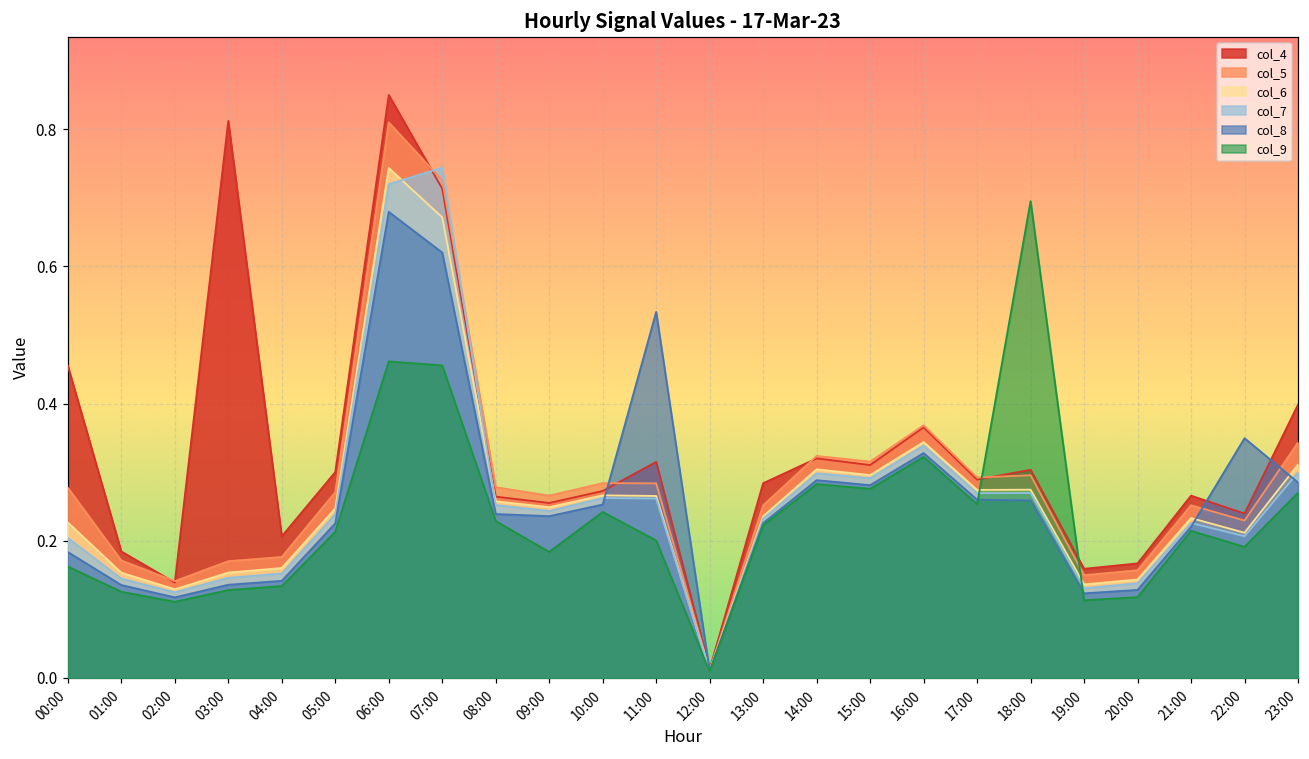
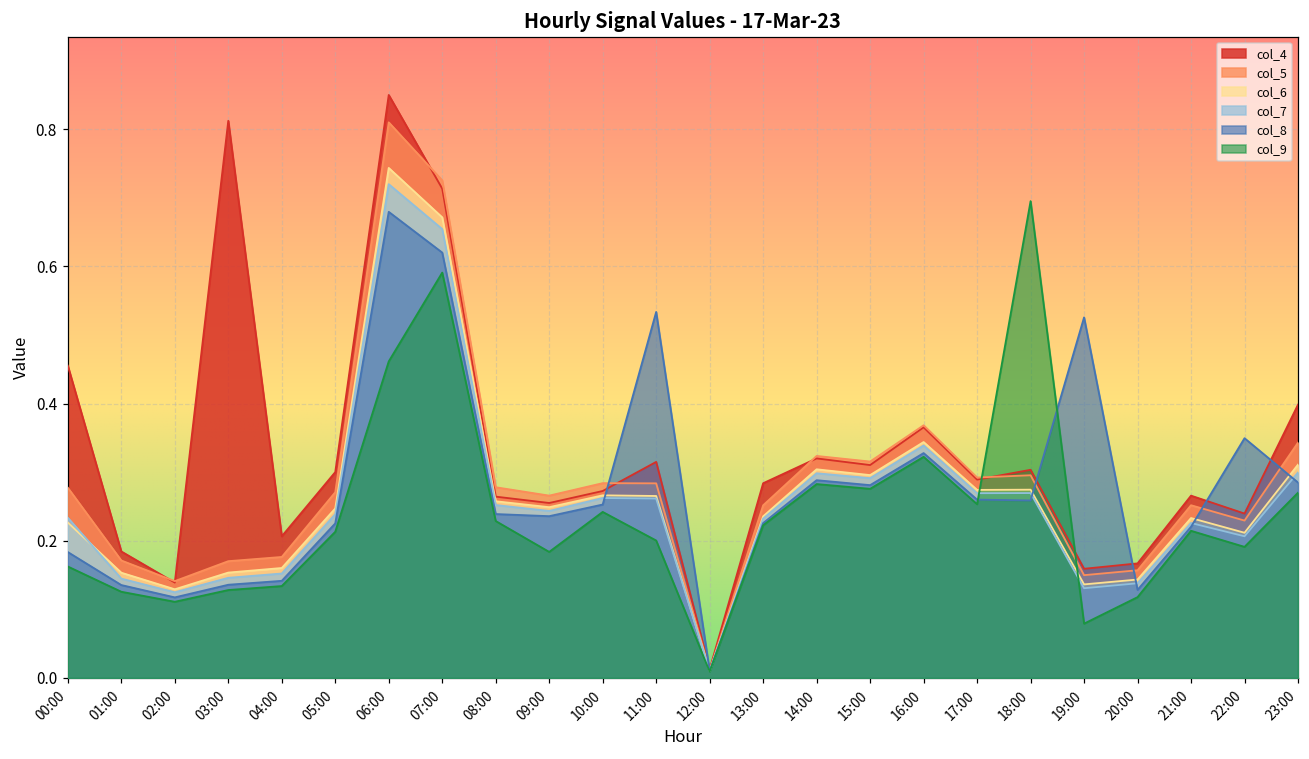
  {
    "col_4": {
      "00:00": 0.46,
      "01:00": 0.18,
      "03:00": 0.81,
      "04:00": 0.21,
      "05:00": 0.30,
      "06:00": 0.85,
      "07:00": 0.71,
      "08:00": 0.26,
      "09:00": 0.26,
      "10:00": 0.27,
      "11:00": 0.31,
      "13:00": 0.28,
      "15:00": 0.31,
      "18:00": 0.30,
      "19:00": 0.16,
      "20:00": 0.17,
      "21:00": 0.27,
      "22:00": 0.24,
      "23:00": 0.40
    },
    "col_5": {
      "00:00": 0.28,
      "01:00": 0.17,
      "03:00": 0.17,
      "04:00": 0.18,
      "05:00": 0.27,
      "06:00": 0.81,
      "07:00": 0.73,
      "08:00": 0.28,
      "09:00": 0.27,
      "10:00": 0.28,
      "11:00": 0.28,
      "13:00": 0.25,
      "15:00": 0.32,
      "18:00": 0.30,
      "19:00": 0.15,
      "20:00": 0.16,
      "21:00": 0.25,
      "22:00": 0.23,
      "23:00": 0.34
    },
    "col_6": {
      "00:00": 0.23,
      "01:00": 0.15,
      "02:00": 0.13,
      "03:00": 0.15,
      "04:00": 0.16,
      "05:00": 0.25,
      "06:00": 0.74,
      "07:00": 0.67,
      "08:00": 0.26,
      "09:00": 0.25,
      "14:00": 0.30,
      "15:00": 0.30,
      "16:00": 0.34,
      "17:00": 0.27,
      "18:00": 0.27,
      "19:00": 0.14,
      "20:00": 0.14,
      "21:00": 0.23,
      "22:00": 0.21,
      "23:00": 0.31
    },
    "col_7": {
-     "00:00": 0.20,
+     "00:00": 0.23,
      "01:00": 0.14,
      "02:00": 0.12,
      "03:00": 0.15,
      "04:00": 0.15,
      "05:00": 0.24,
      "06:00": 0.72,
-     "07:00": 0.74,
+     "07:00": 0.65,
      "08:00": 0.25,
      "09:00": 0.24,
      "14:00": 0.30,
      "15:00": 0.29,
      "16:00": 0.34,
      "17:00": 0.27,
      "18:00": 0.27,
      "19:00": 0.13,
      "20:00": 0.14,
      "21:00": 0.23,
      "22:00": 0.21,
      "23:00": 0.30
    },
    "col_8": {
      "00:00": 0.18,
      "01:00": 0.14,
      "02:00": 0.12,
      "03:00": 0.14,
      "04:00": 0.14,
      "05:00": 0.23,
      "06:00": 0.68,
      "07:00": 0.62,
      "08:00": 0.24,
      "09:00": 0.24,
      "10:00": 0.25,
      "11:00": 0.53,
      "14:00": 0.29,
      "15:00": 0.28,
      "16:00": 0.33,
      "17:00": 0.26,
      "18:00": 0.26,
-     "19:00": 0.12,
+     "19:00": 0.53,
      "20:00": 0.13,
      "21:00": 0.22,
      "22:00": 0.35,
      "23:00": 0.28
    },
    "col_9": {
      "00:00": 0.16,
      "01:00": 0.13,
      "02:00": 0.11,
      "03:00": 0.13,
      "04:00": 0.13,
      "05:00": 0.21,
      "06:00": 0.46,
-     "07:00": 0.46,
+     "07:00": 0.59,
      "08:00": 0.23,
      "09:00": 0.18,
      "10:00": 0.24,
      "11:00": 0.20,
      "14:00": 0.28,
      "15:00": 0.28,
      "16:00": 0.32,
      "17:00": 0.25,
      "18:00": 0.70,
-     "19:00": 0.11,
+     "19:00": 0.08,
      "20:00": 0.12,
      "21:00": 0.21,
      "22:00": 0.19,
      "23:00": 0.27
    }
  }
